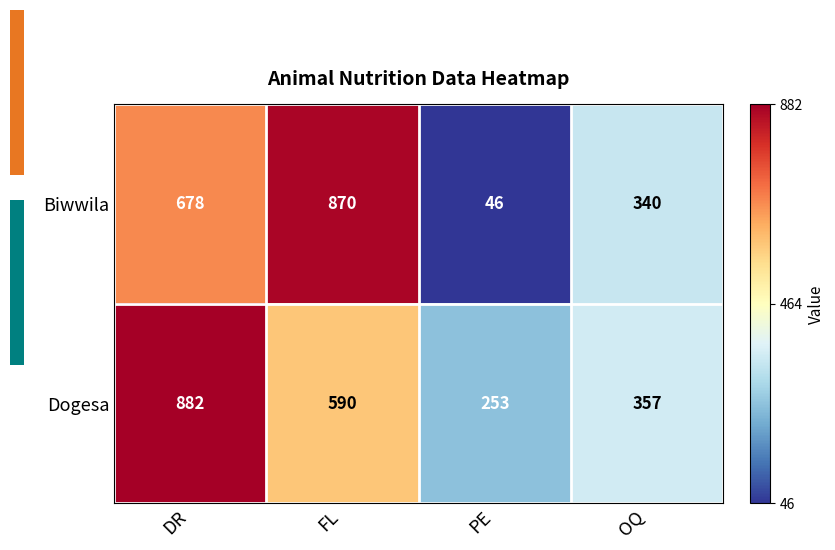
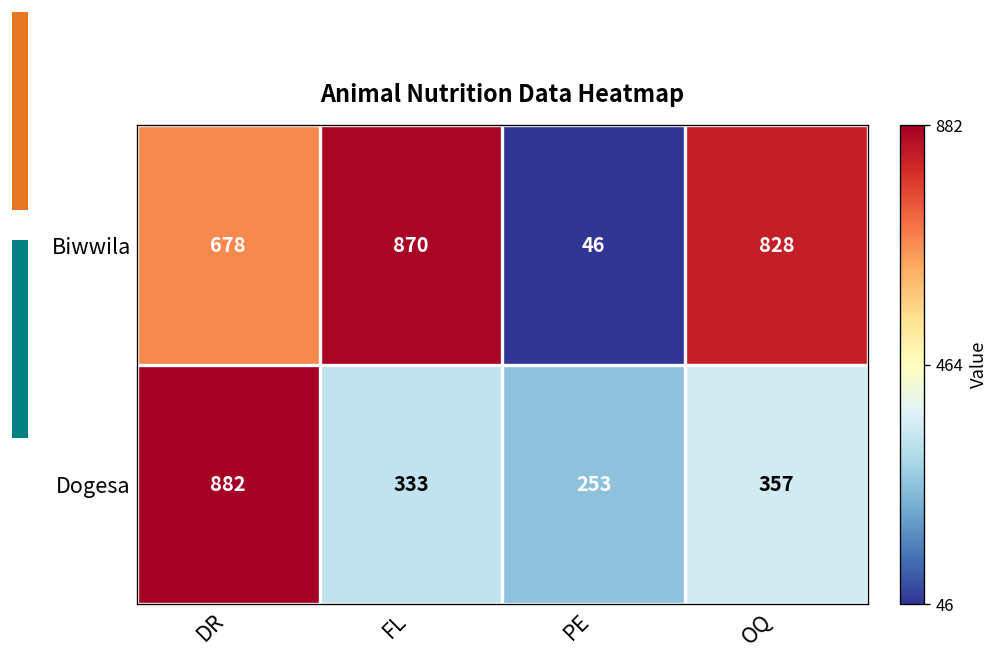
  {
    "Biwwila": {
      "DR": 678,
      "FL": 870,
      "PE": 46,
-     "OQ": 340
+     "OQ": 828
    },
    "Dogesa": {
      "DR": 882,
-     "FL": 590,
+     "FL": 333,
      "PE": 253,
      "OQ": 357
    }
  }
